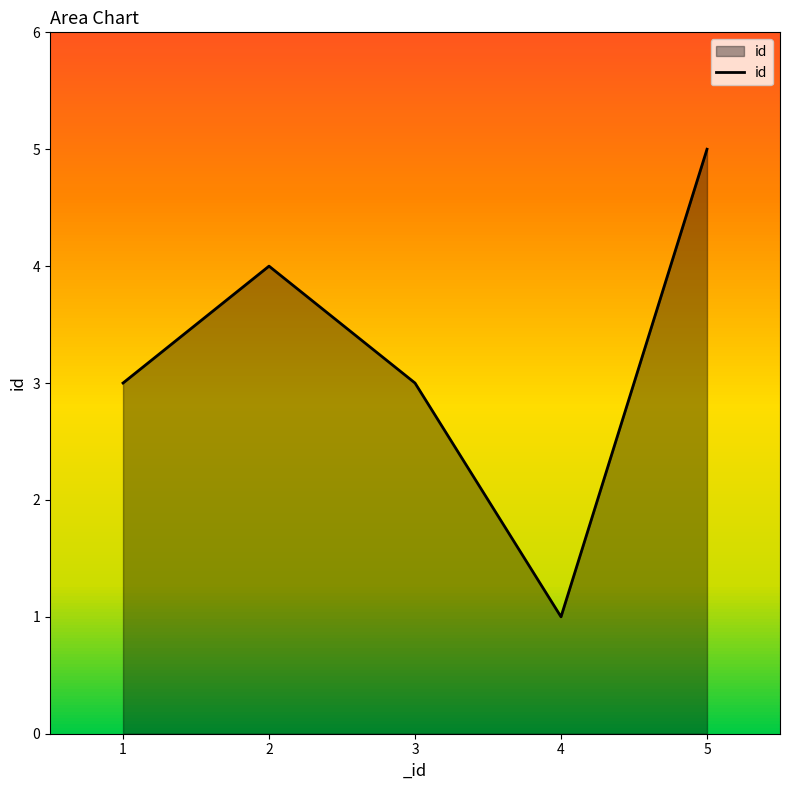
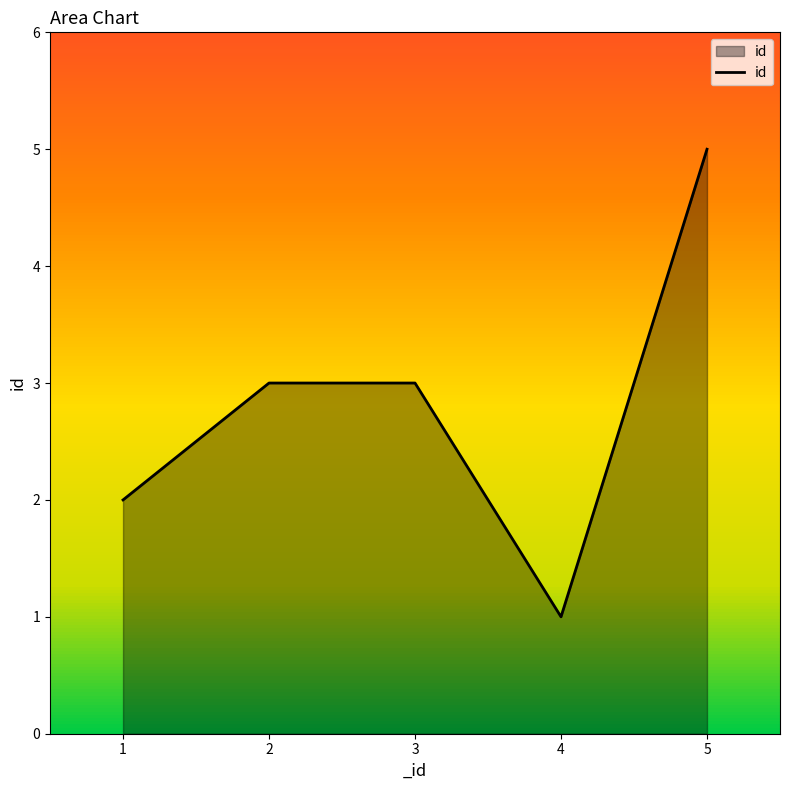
  {
-   "1": 3,
-   "2": 4,
+   "1": 2,
+   "2": 3,
    "3": 3,
    "4": 1,
    "5": 5
  }
